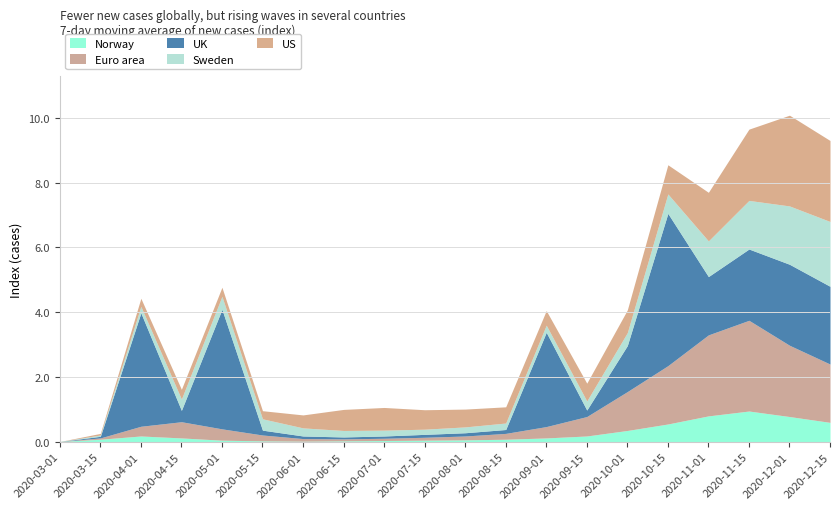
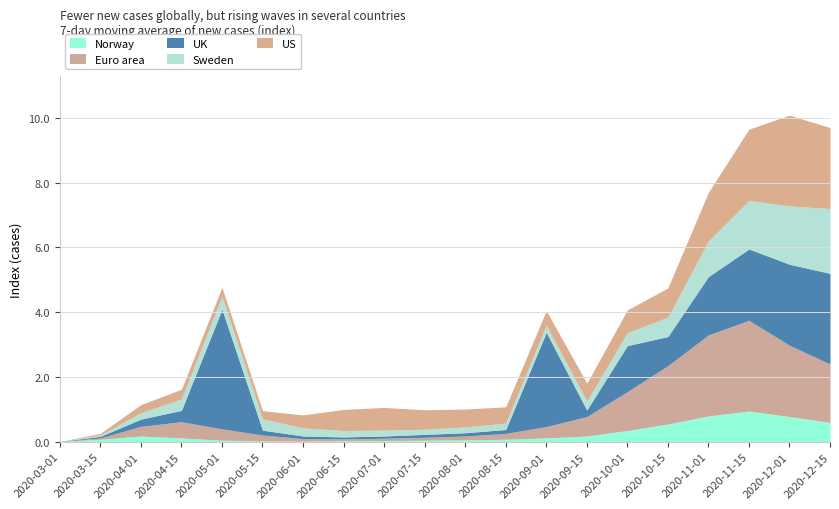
  {
    "UK": {
-     "2020-04-01": 3.5,
+     "2020-04-01": 0.2,
      "2020-04-15": 0.4,
      "2020-05-01": 3.7,
      "2020-05-15": 0.2,
      "2020-06-01": 0.1,
      "2020-07-15": 0.1,
      "2020-08-01": 0.1,
      "2020-08-15": 0.1,
      "2020-09-01": 2.9,
      "2020-09-15": 0.2,
      "2020-10-01": 1.4,
-     "2020-10-15": 4.7,
+     "2020-10-15": 0.9,
      "2020-11-01": 1.8,
      "2020-11-15": 2.2,
      "2020-12-01": 2.5,
-     "2020-12-15": 2.4
+     "2020-12-15": 2.8
    }
  }
